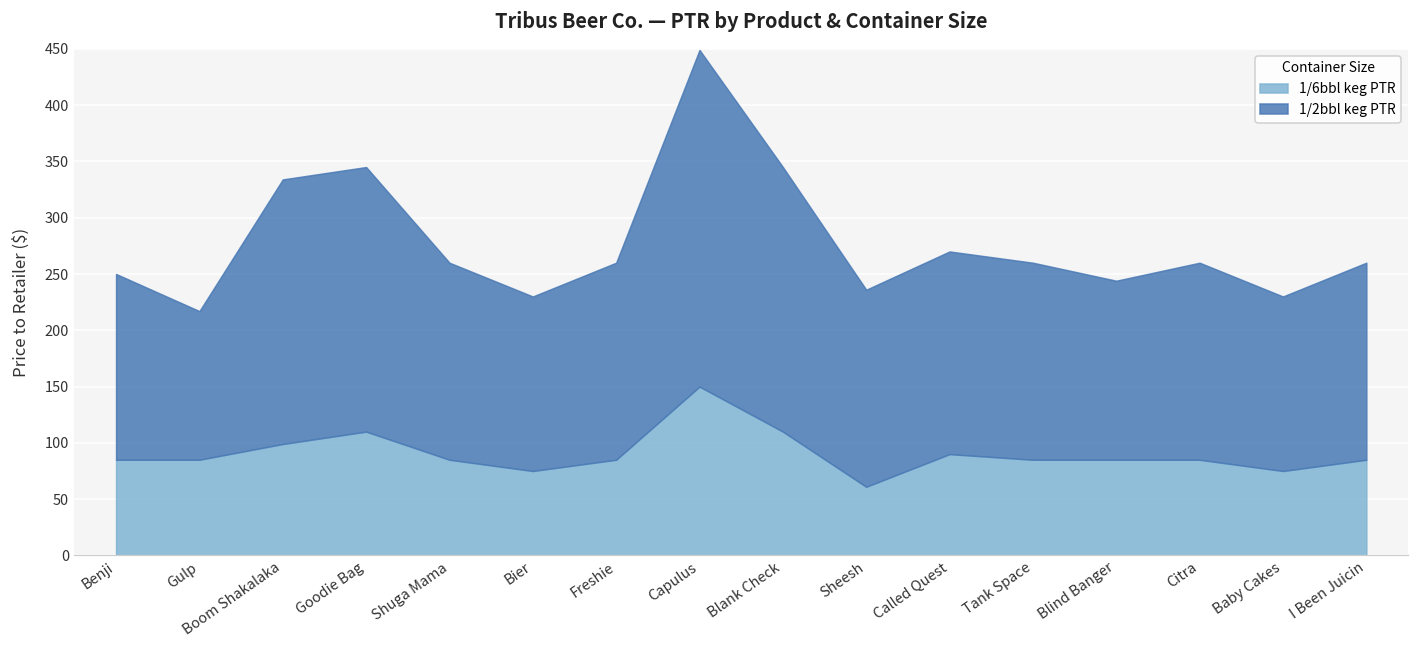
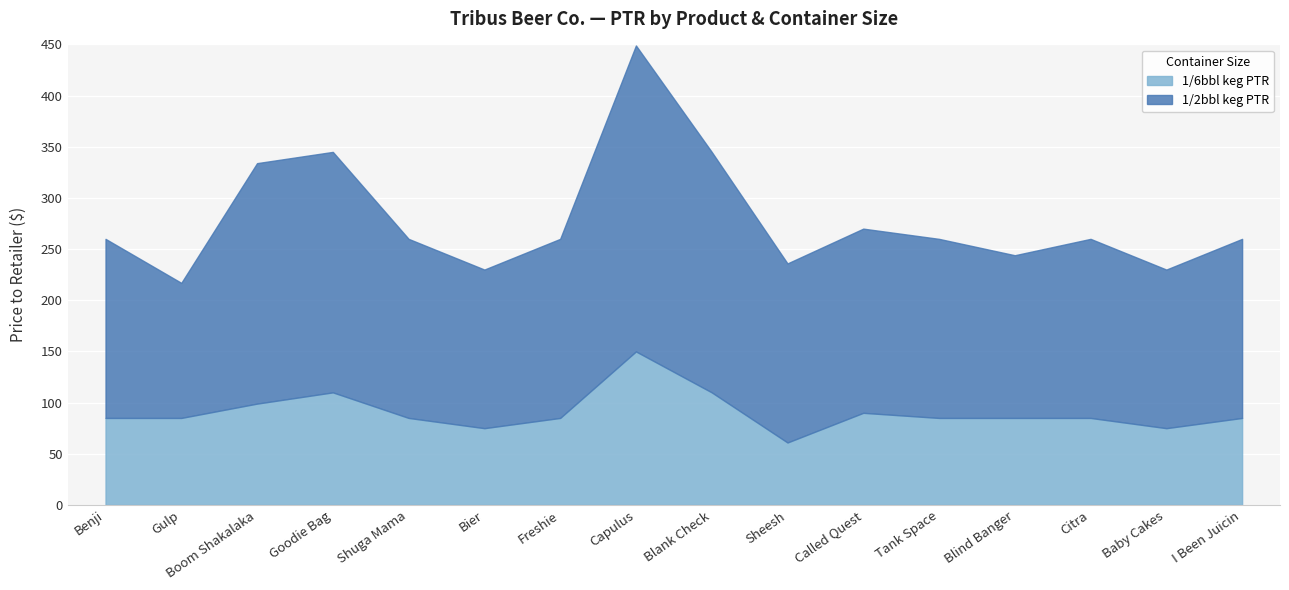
  {
    "1/6bbl keg PTR": {
      "Benji": 85,
      "Gulp": 85,
      "Boom Shakalaka": 99,
      "Goodie Bag": 110,
      "Shuga Mama": 85,
      "Bier": 75,
      "Freshie": 85,
      "Capulus": 150,
      "Blank Check": 110,
      "Sheesh": 61,
      "Called Quest": 90,
      "Tank Space": 85,
      "Blind Banger": 85,
      "Citra": 85,
      "Baby Cakes": 75,
      "I Been Juicin": 85
    },
    "1/2bbl keg PTR": {
-     "Benji": 165,
+     "Benji": 175,
      "Gulp": 132,
      "Boom Shakalaka": 235,
      "Goodie Bag": 235,
      "Shuga Mama": 175,
      "Bier": 155,
      "Freshie": 175,
      "Capulus": 299,
      "Blank Check": 235,
      "Sheesh": 175,
      "Called Quest": 180,
      "Tank Space": 175,
      "Blind Banger": 159,
      "Citra": 175,
      "Baby Cakes": 155,
      "I Been Juicin": 175
    }
  }
